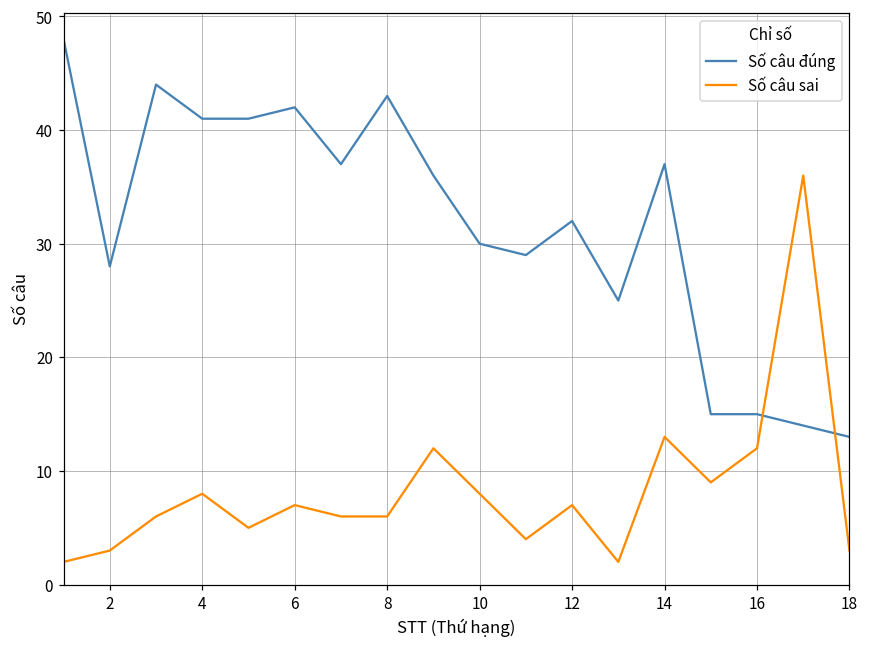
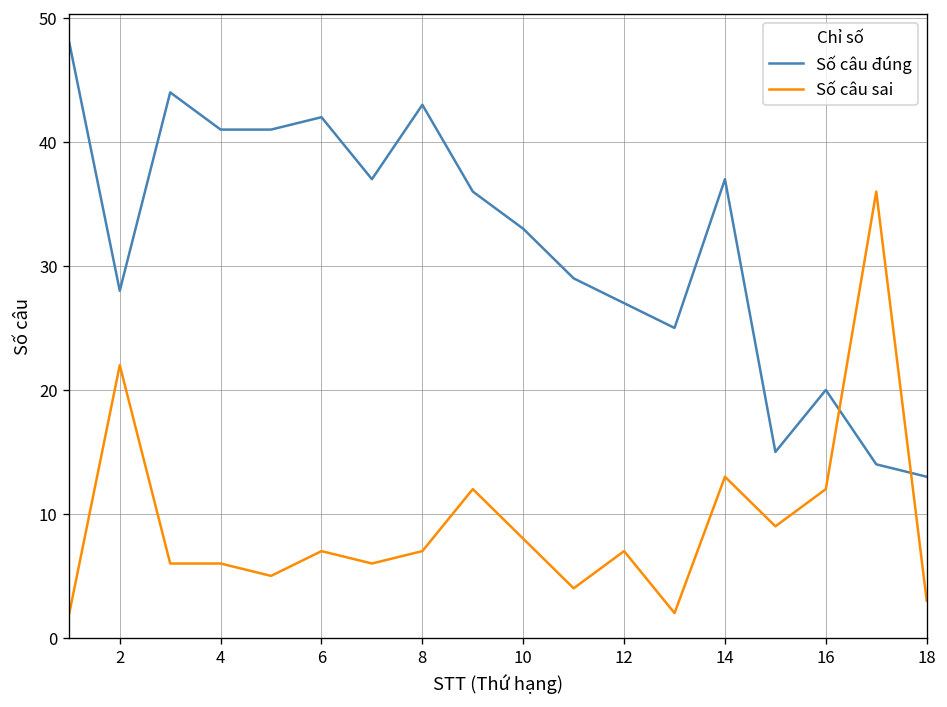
  {
    "Số câu đúng": {
      "2": 28,
      "4": 41,
      "6": 42,
      "8": 43,
-     "10": 30,
-     "12": 32,
+     "10": 33,
+     "12": 27,
      "14": 37,
-     "16": 15,
+     "16": 20,
      "18": 13
    },
    "Số câu sai": {
-     "2": 3,
-     "4": 8,
+     "2": 22,
+     "4": 6,
      "6": 7,
-     "8": 6,
+     "8": 7,
      "10": 8,
      "12": 7,
      "14": 13,
      "16": 12,
      "18": 3
    }
  }
